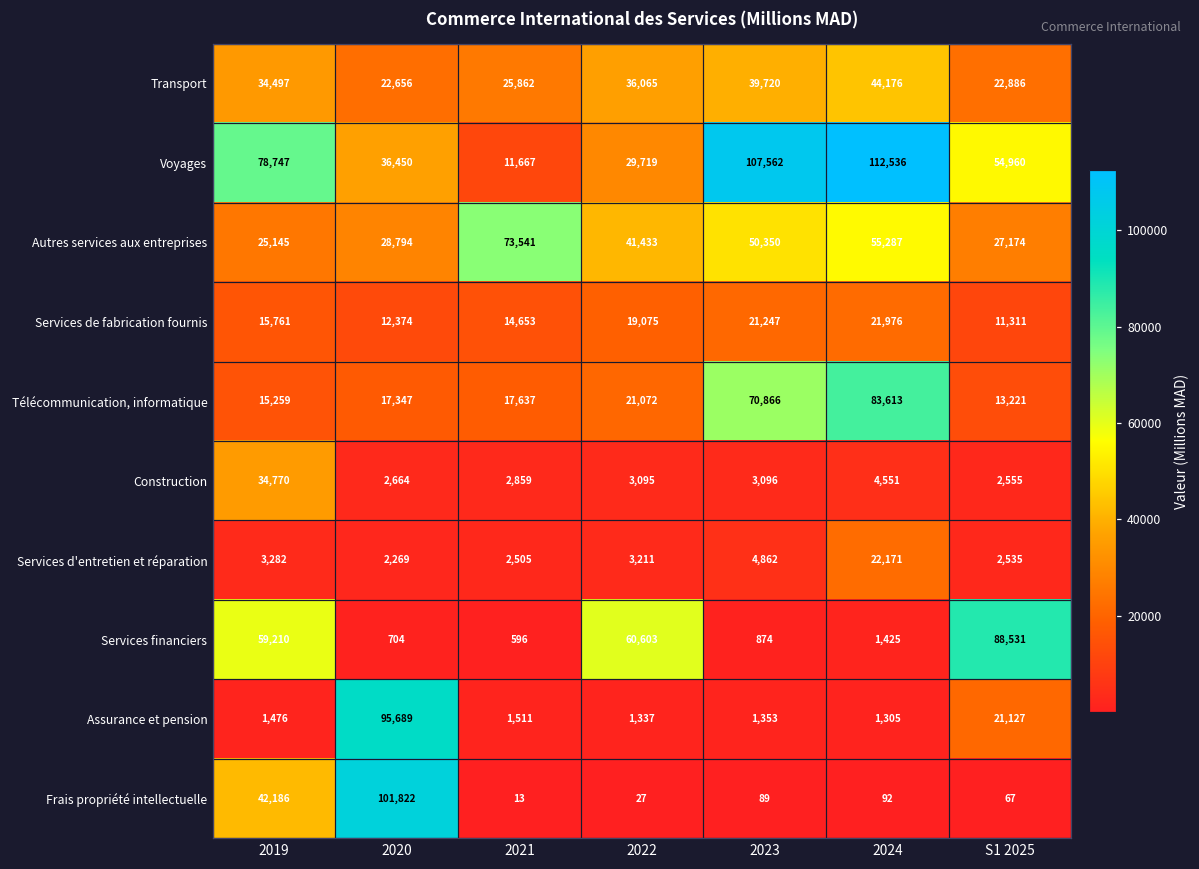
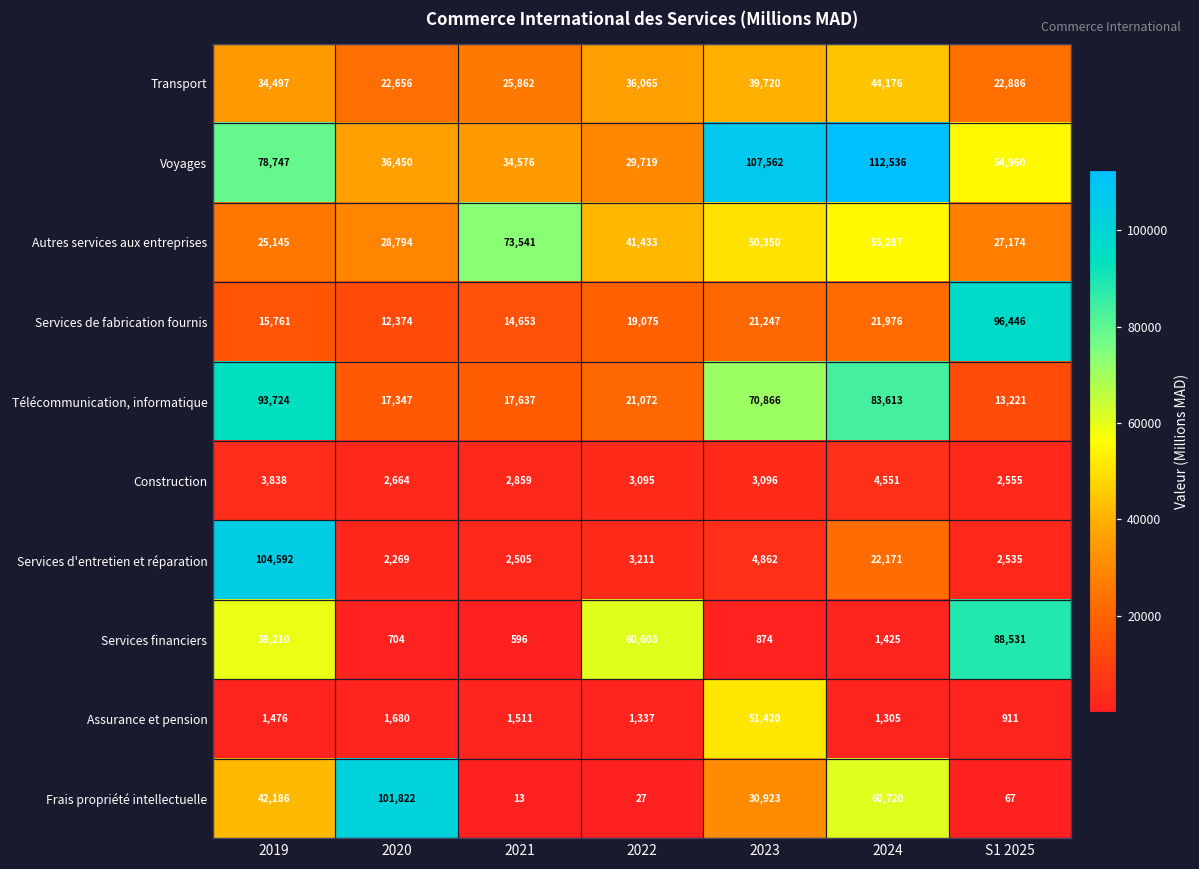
  {
    "Transport": {
      "2019": "34,497",
      "2020": "22,656",
      "2021": "25,862",
      "2022": "36,065",
      "2023": "39,720",
      "2024": "44,176",
      "S1 2025": "22,886"
    },
    "Voyages": {
      "2019": "78,747",
      "2020": "36,450",
-     "2021": "11,667",
+     "2021": "34,576",
      "2022": "29,719",
      "2023": "107,562",
      "2024": "112,536",
      "S1 2025": "54,960"
    },
    "Autres services aux entreprises": {
      "2019": "25,145",
      "2020": "28,794",
      "2021": "73,541",
      "2022": "41,433",
      "2023": "50,350",
      "2024": "55,287",
      "S1 2025": "27,174"
    },
    "Services de fabrication fournis": {
      "2019": "15,761",
      "2020": "12,374",
      "2021": "14,653",
      "2022": "19,075",
      "2023": "21,247",
      "2024": "21,976",
-     "S1 2025": "11,311"
+     "S1 2025": "96,446"
    },
    "Télécommunication, informatique": {
-     "2019": "15,259",
+     "2019": "93,724",
      "2020": "17,347",
      "2021": "17,637",
      "2022": "21,072",
      "2023": "70,866",
      "2024": "83,613",
      "S1 2025": "13,221"
    },
    "Construction": {
-     "2019": "34,770",
+     "2019": "3,838",
      "2020": "2,664",
      "2021": "2,859",
      "2022": "3,095",
      "2023": "3,096",
      "2024": "4,551",
      "S1 2025": "2,555"
    },
    "Services d'entretien et réparation": {
-     "2019": "3,282",
+     "2019": "104,592",
      "2020": "2,269",
      "2021": "2,505",
      "2022": "3,211",
      "2023": "4,862",
      "2024": "22,171",
      "S1 2025": "2,535"
    },
    "Services financiers": {
      "2019": "59,210",
      "2020": "704",
      "2021": "596",
      "2022": "60,603",
      "2023": "874",
      "2024": "1,425",
      "S1 2025": "88,531"
    },
    "Assurance et pension": {
      "2019": "1,476",
-     "2020": "95,689",
+     "2020": "1,680",
      "2021": "1,511",
      "2022": "1,337",
-     "2023": "1,353",
+     "2023": "51,420",
      "2024": "1,305",
-     "S1 2025": "21,127"
+     "S1 2025": "911"
    },
    "Frais propriété intellectuelle": {
      "2019": "42,186",
      "2020": "101,822",
      "2021": "13",
      "2022": "27",
-     "2023": "89",
-     "2024": "92",
+     "2023": "30,923",
+     "2024": "60,720",
      "S1 2025": "67"
    }
  }
